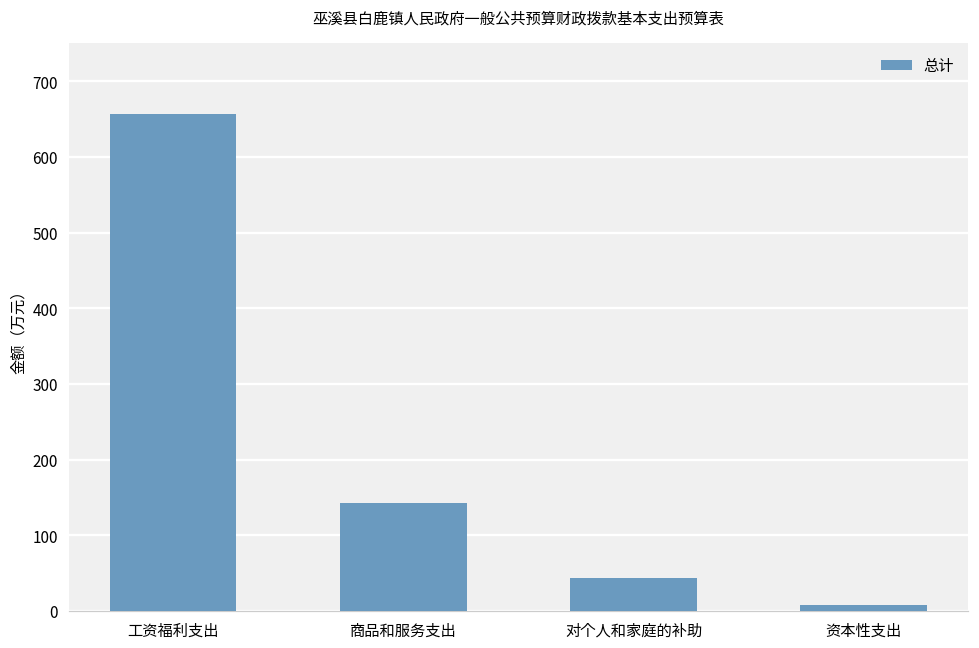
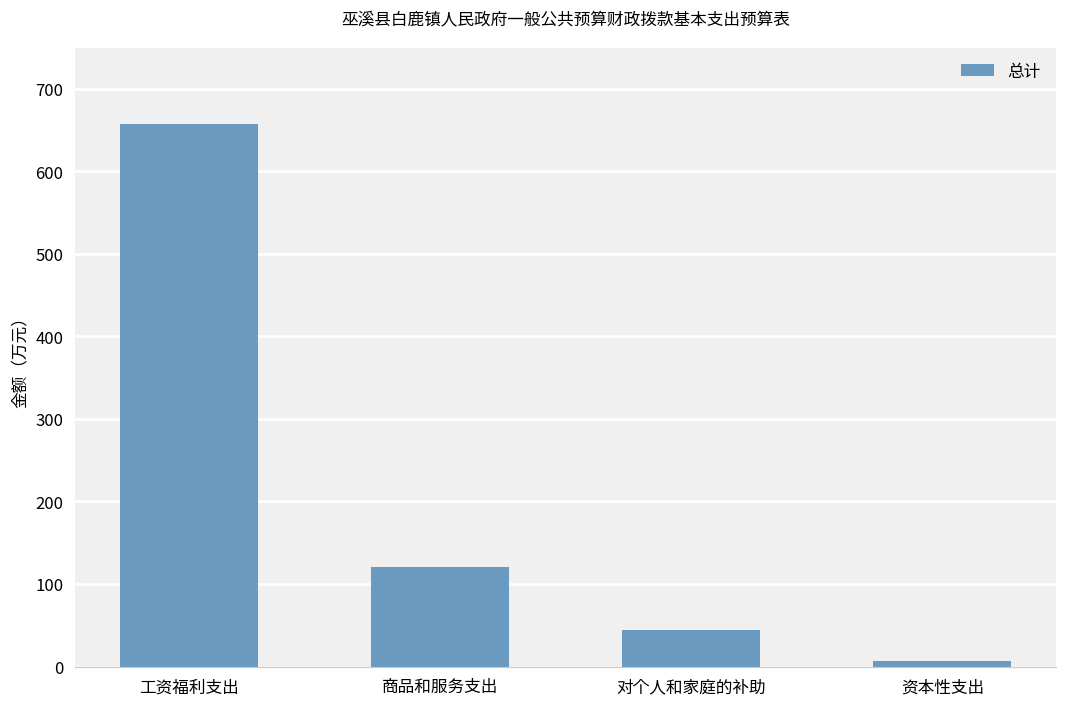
  {
    "工资福利支出": 660,
-   "商品和服务支出": 140,
+   "商品和服务支出": 120,
    "对个人和家庭的补助": 40,
    "资本性支出": 10
  }
